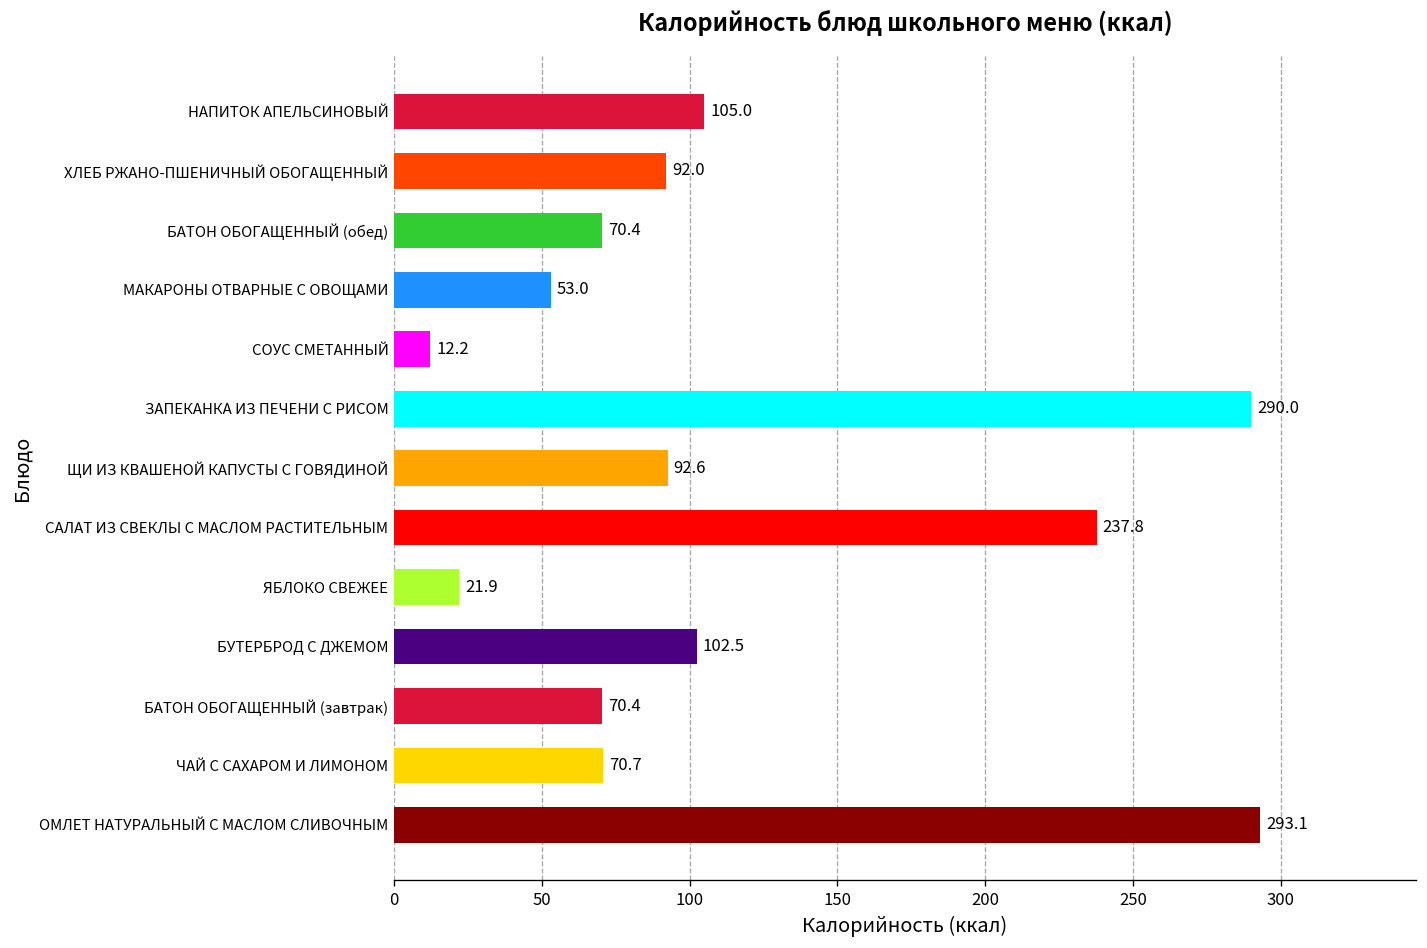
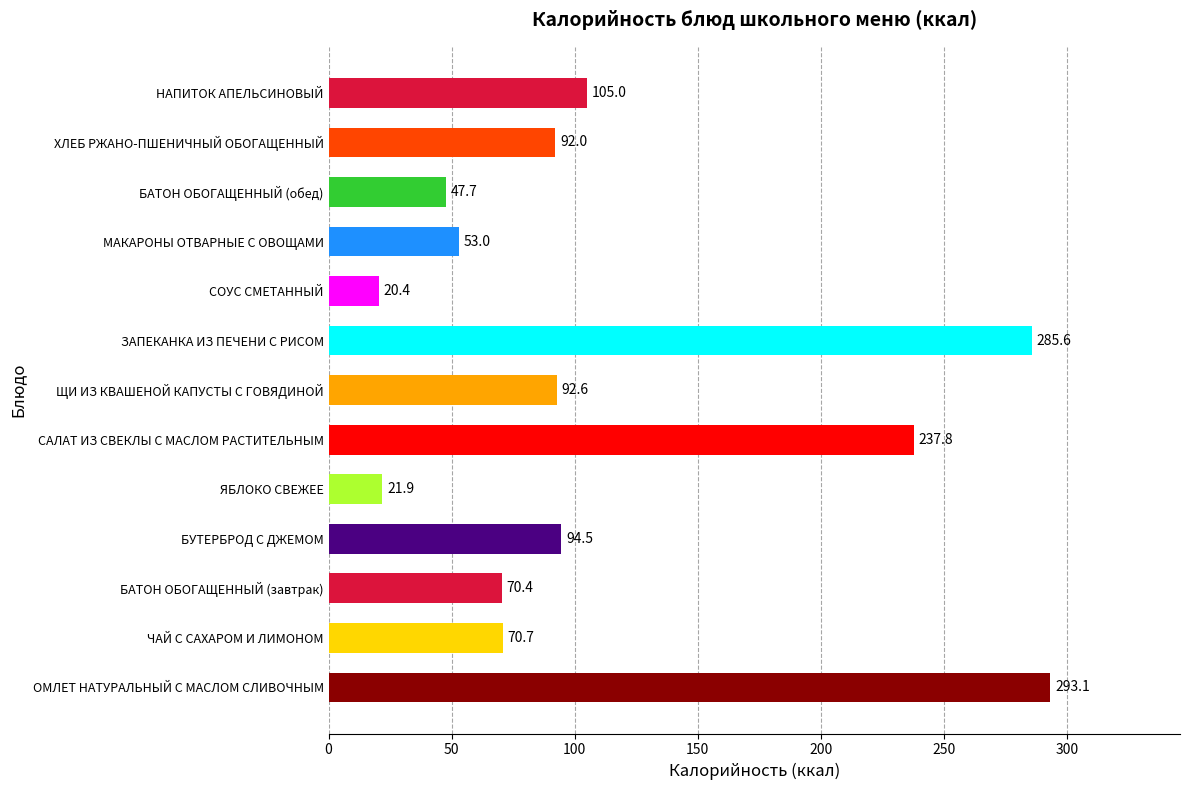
  {
    "НАПИТОК АПЕЛЬСИНОВЫЙ": 105.0,
    "ХЛЕБ РЖАНО-ПШЕНИЧНЫЙ ОБОГАЩЕННЫЙ": 92.0,
-   "БАТОН ОБОГАЩЕННЫЙ (обед)": 70.4,
+   "БАТОН ОБОГАЩЕННЫЙ (обед)": 47.7,
    "МАКАРОНЫ ОТВАРНЫЕ С ОВОЩАМИ": 53.0,
-   "СОУС СМЕТАННЫЙ": 12.2,
-   "ЗАПЕКАНКА ИЗ ПЕЧЕНИ С РИСОМ": 290.0,
+   "СОУС СМЕТАННЫЙ": 20.4,
+   "ЗАПЕКАНКА ИЗ ПЕЧЕНИ С РИСОМ": 285.6,
    "ЩИ ИЗ КВАШЕНОЙ КАПУСТЫ С ГОВЯДИНОЙ": 92.6,
    "САЛАТ ИЗ СВЕКЛЫ С МАСЛОМ РАСТИТЕЛЬНЫМ": 237.8,
    "ЯБЛОКО СВЕЖЕЕ": 21.9,
-   "БУТЕРБРОД С ДЖЕМОМ": 102.5,
+   "БУТЕРБРОД С ДЖЕМОМ": 94.5,
    "БАТОН ОБОГАЩЕННЫЙ (завтрак)": 70.4,
    "ЧАЙ С САХАРОМ И ЛИМОНОМ": 70.7,
    "ОМЛЕТ НАТУРАЛЬНЫЙ С МАСЛОМ СЛИВОЧНЫМ": 293.1
  }
